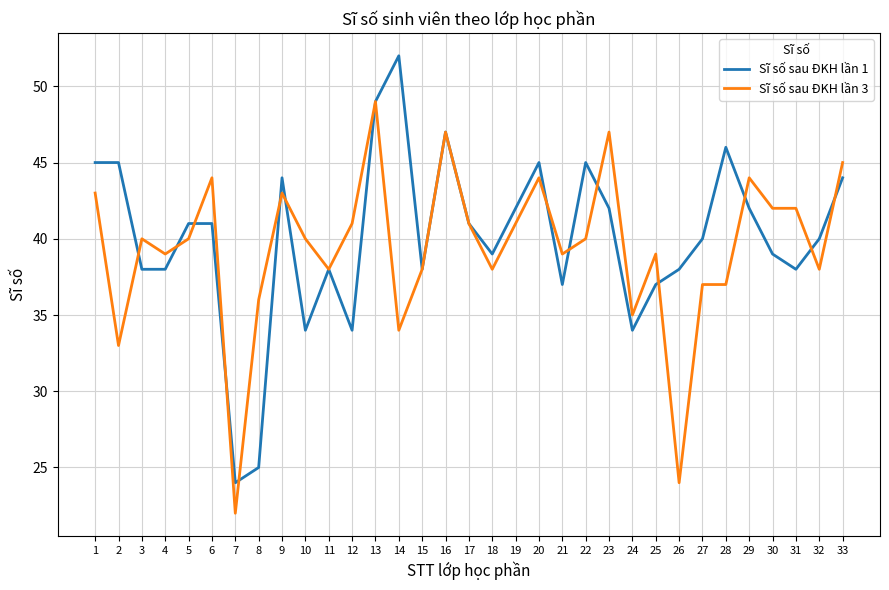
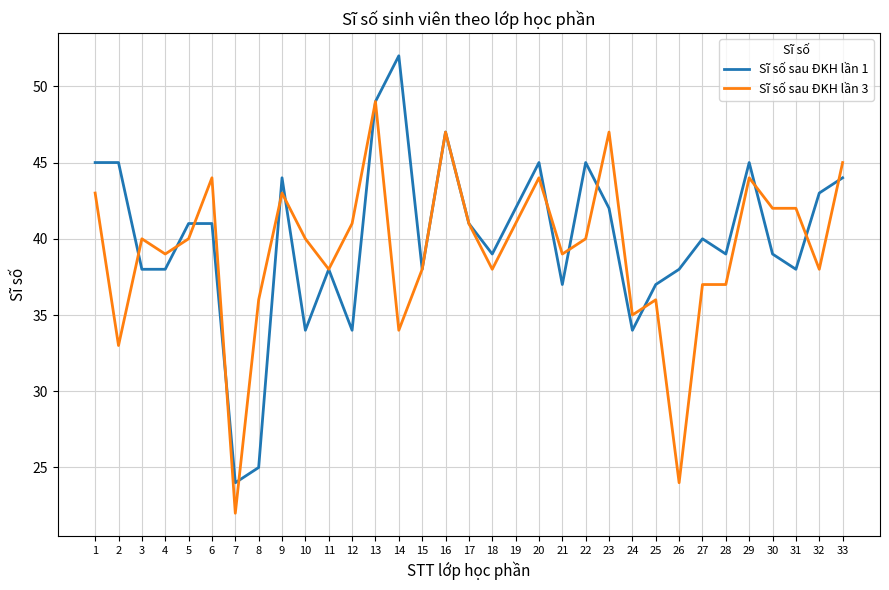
  {
    "Sĩ số sau ĐKH lần 1": {
      "1": 45,
      "2": 45,
      "3": 38,
      "4": 38,
      "5": 41,
      "6": 41,
      "7": 24,
      "8": 25,
      "9": 44,
      "10": 34,
      "12": 34,
      "14": 52,
      "18": 39,
      "19": 42,
      "20": 45,
      "21": 37,
      "22": 45,
      "23": 42,
      "24": 34,
      "25": 37,
      "26": 38,
      "27": 40,
-     "28": 46,
-     "29": 42,
+     "28": 39,
+     "29": 45,
      "30": 39,
      "31": 38,
-     "32": 40,
+     "32": 43,
      "33": 44
    },
    "Sĩ số sau ĐKH lần 3": {
      "1": 43,
      "2": 33,
      "3": 40,
      "4": 39,
      "5": 40,
      "6": 44,
      "7": 22,
      "8": 36,
      "9": 43,
      "10": 40,
      "12": 41,
      "14": 34,
      "18": 38,
      "19": 41,
      "20": 44,
      "21": 39,
      "22": 40,
      "23": 47,
      "24": 35,
-     "25": 39,
+     "25": 36,
      "26": 24,
      "27": 37,
      "28": 37,
      "29": 44,
      "30": 42,
      "31": 42,
      "32": 38,
      "33": 45
    }
  }
